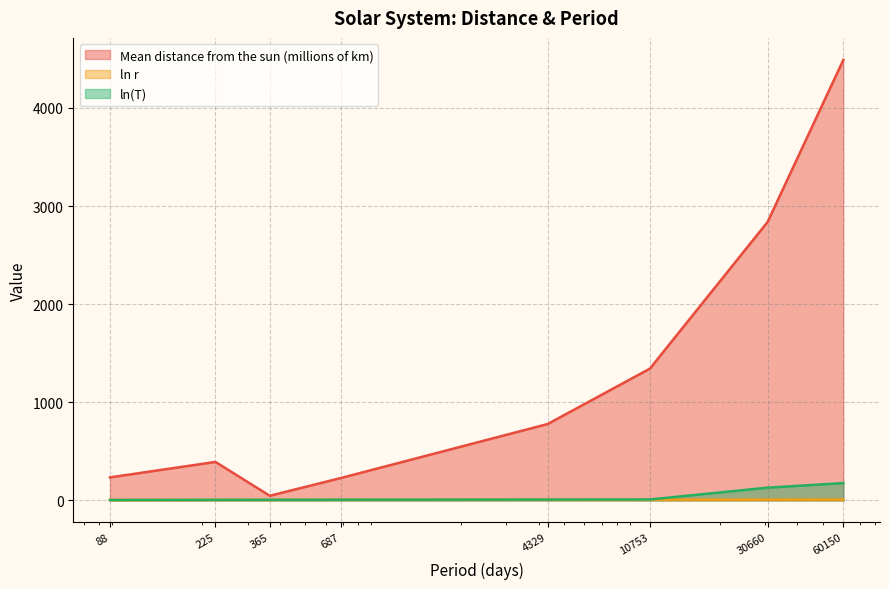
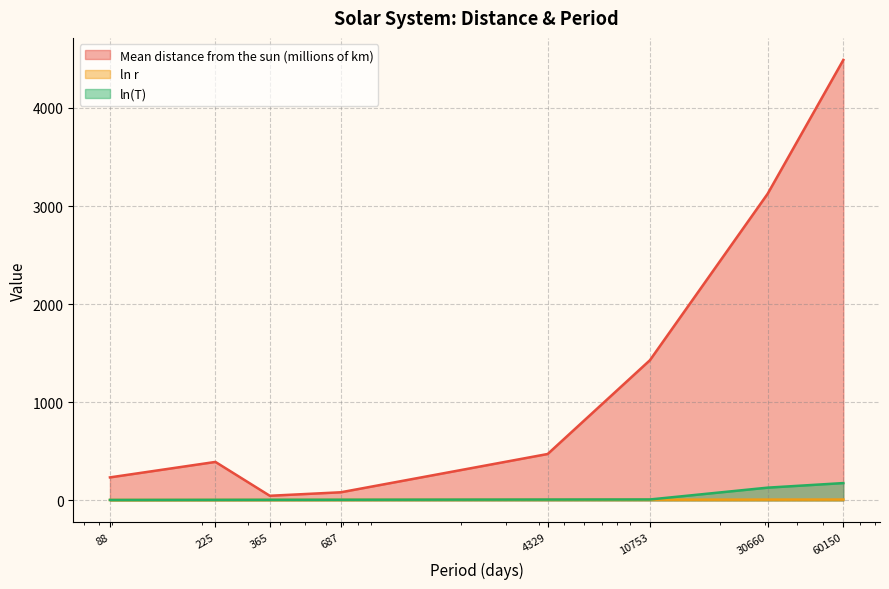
  {
    "Mean distance from the sun (millions of km)": {
      "88": 200,
      "225": 400,
      "365": 0,
-     "687": 200,
-     "4329": 800,
-     "10753": 1300,
-     "30660": 2800,
+     "687": 100,
+     "4329": 500,
+     "10753": 1400,
+     "30660": 3100,
      "60150": 4500
    },
    "ln r": {
      "30660": 0,
      "60150": 0
    },
    "ln(T)": {
      "30660": 100,
      "60150": 200
    }
  }
